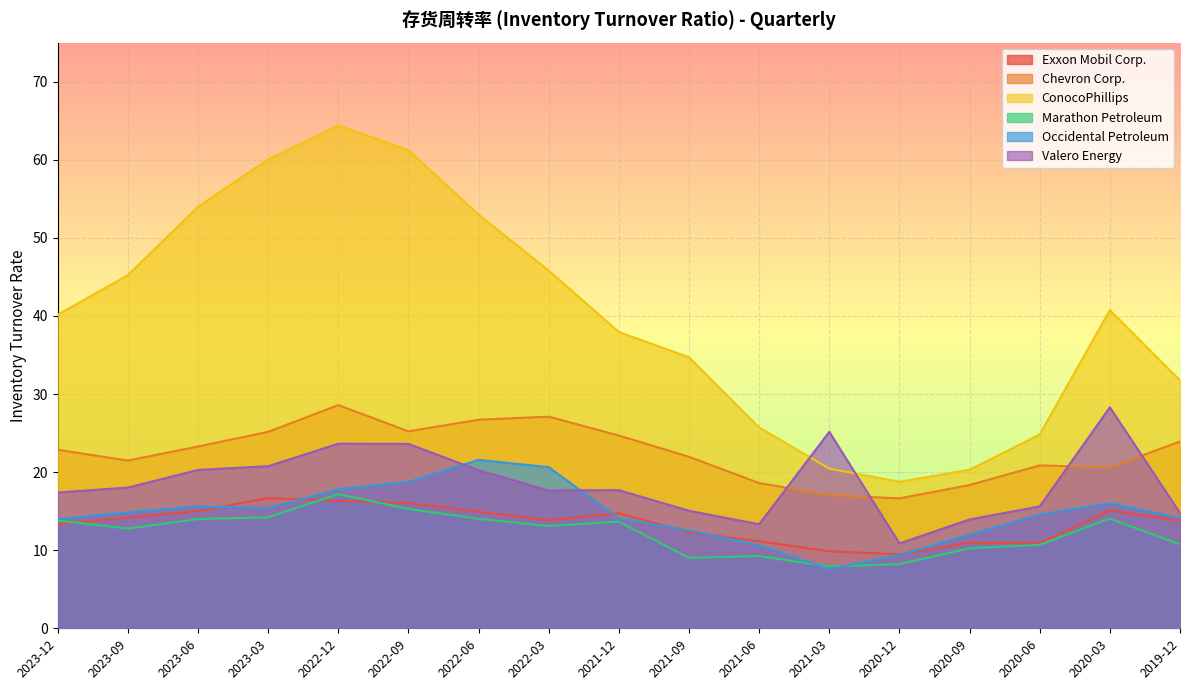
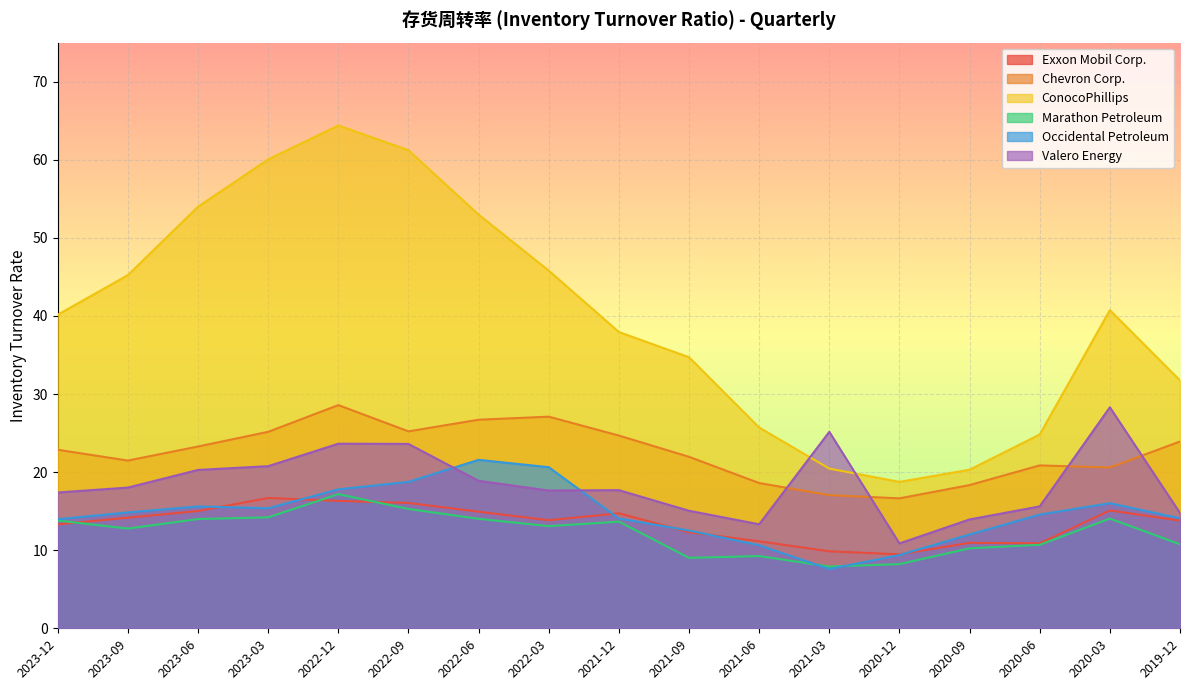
  {
    "ConocoPhillips": {
      "2023-12": 40,
      "2023-09": 45,
      "2023-06": 54,
      "2023-03": 60,
      "2022-12": 64,
      "2022-09": 61,
      "2022-06": 53,
      "2022-03": 46,
      "2021-12": 38,
      "2021-09": 35,
      "2021-06": 26,
      "2021-03": 20,
      "2020-12": 19,
      "2020-09": 20,
      "2020-06": 25,
      "2020-03": 41,
      "2019-12": 32
    },
    "Marathon Petroleum": {
      "2023-09": 13,
      "2023-06": 14,
      "2023-03": 14,
      "2022-12": 17,
      "2022-09": 15,
      "2022-06": 14,
      "2022-03": 13,
      "2021-12": 14,
      "2021-09": 9,
      "2021-06": 9,
      "2020-12": 8,
      "2020-09": 10,
      "2020-03": 14,
      "2019-12": 11
    },
    "Occidental Petroleum": {
      "2023-09": 15,
      "2023-06": 16,
      "2023-03": 15,
      "2022-12": 18,
      "2022-09": 19,
      "2022-06": 22,
      "2022-03": 21,
      "2021-12": 14,
      "2021-06": 11,
      "2020-09": 12,
      "2020-06": 15,
      "2020-03": 16
    },
    "Valero Energy": {
      "2023-12": 17,
      "2023-09": 18,
      "2023-06": 20,
      "2023-03": 21,
      "2022-12": 24,
      "2022-09": 24,
-     "2022-06": 20,
+     "2022-06": 19,
      "2022-03": 18,
      "2021-12": 18,
      "2021-09": 15,
      "2021-06": 13,
      "2021-03": 25,
      "2020-12": 11,
      "2020-09": 14,
      "2020-06": 16,
      "2020-03": 28,
      "2019-12": 15
    }
  }
